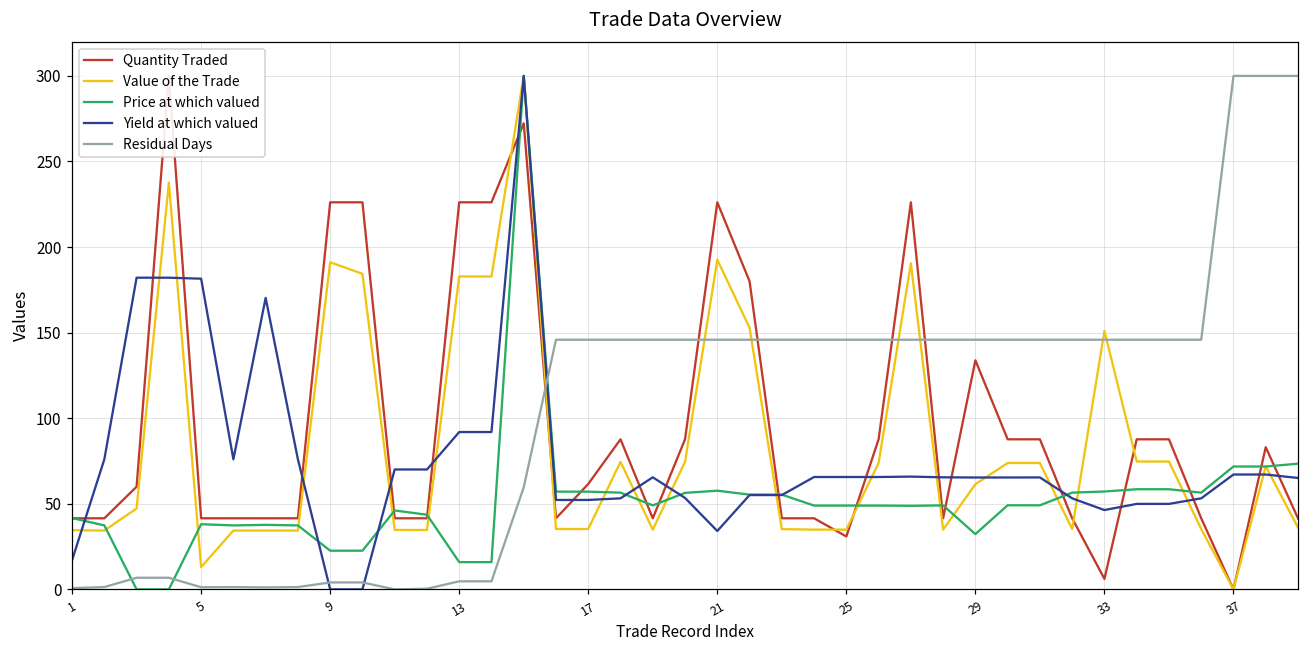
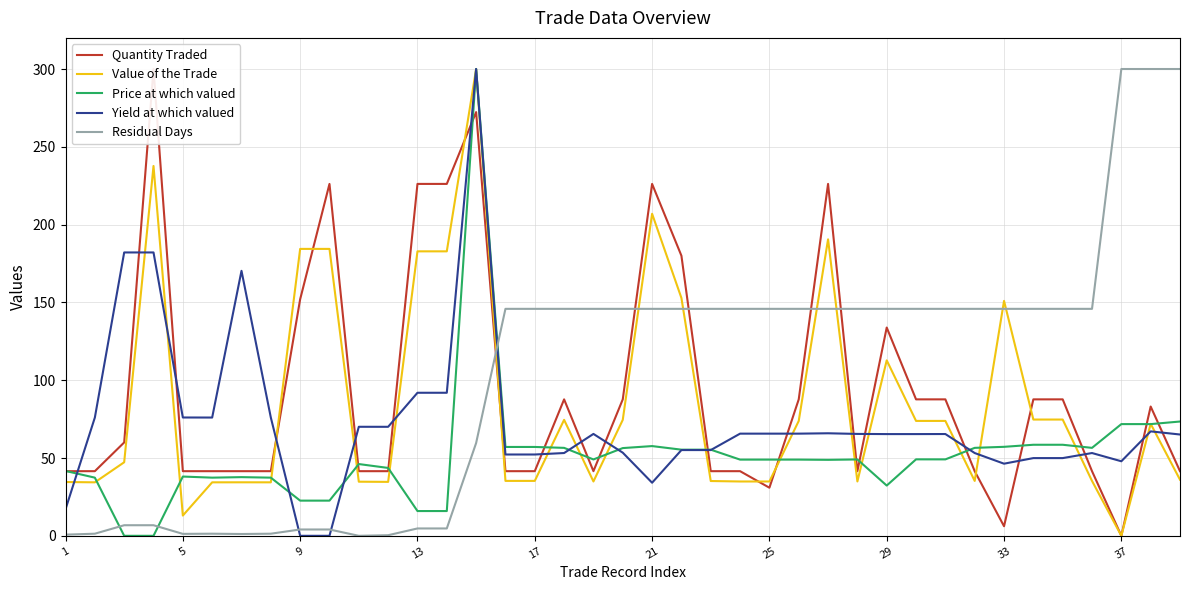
  {
    "Quantity Traded": {
      "5": 42,
-     "9": 226,
+     "9": 152,
      "13": 226,
-     "17": 62,
+     "17": 42,
      "21": 226,
      "25": 31,
      "29": 134,
      "33": 6
    },
    "Value of the Trade": {
      "1": 35,
      "5": 13,
-     "9": 191,
+     "9": 184,
      "13": 183,
      "17": 35,
-     "21": 193,
+     "21": 207,
      "25": 35,
-     "29": 61,
+     "29": 113,
      "33": 151
    },
    "Price at which valued": {
      "5": 38,
      "9": 23,
      "13": 16,
      "17": 57,
      "21": 58,
      "25": 49,
      "29": 32,
      "33": 57,
      "37": 72
    },
    "Yield at which valued": {
      "1": 17,
-     "5": 182,
+     "5": 76,
      "9": 0,
      "13": 92,
      "17": 52,
      "21": 34,
      "25": 66,
      "29": 65,
      "33": 46,
-     "37": 67
+     "37": 48
    },
    "Residual Days": {
      "1": 1,
      "5": 1,
      "9": 4,
      "13": 5,
      "17": 146,
      "21": 146,
      "25": 146,
      "29": 146,
      "33": 146,
      "37": 300
    }
  }
